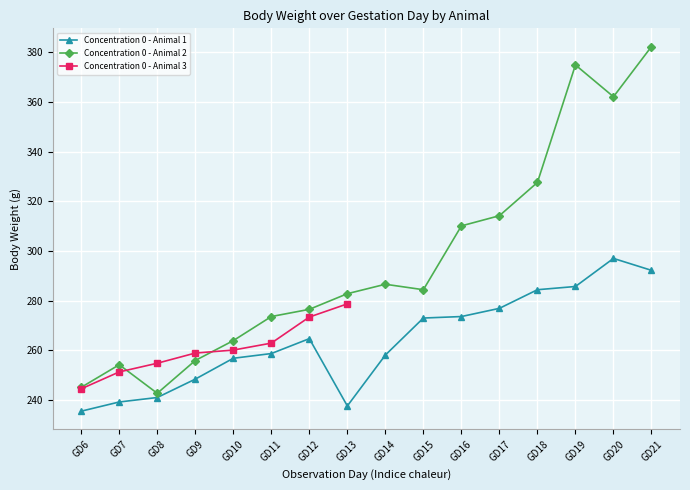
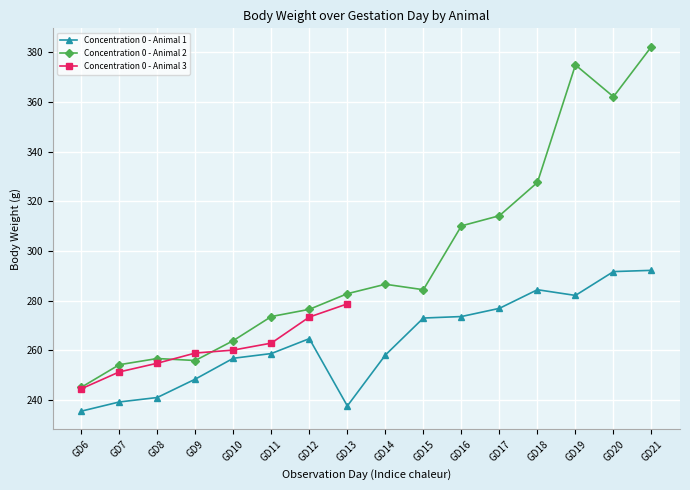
  {
    "Concentration 0 - Animal 1": {
      "GD6": 236,
      "GD7": 239,
      "GD8": 241,
      "GD9": 248,
      "GD10": 257,
      "GD11": 259,
      "GD12": 265,
      "GD13": 238,
      "GD14": 258,
      "GD15": 273,
      "GD16": 274,
      "GD17": 277,
      "GD18": 284,
-     "GD19": 286,
-     "GD20": 297,
+     "GD19": 282,
+     "GD20": 292,
      "GD21": 292
    },
    "Concentration 0 - Animal 2": {
      "GD7": 254,
-     "GD8": 243,
+     "GD8": 257,
      "GD9": 256,
      "GD10": 264,
      "GD11": 274,
      "GD12": 277,
      "GD13": 283,
      "GD14": 287,
      "GD15": 284,
      "GD16": 310,
      "GD17": 314,
      "GD18": 328,
      "GD19": 375,
      "GD20": 362,
      "GD21": 382
    },
    "Concentration 0 - Animal 3": {
      "GD7": 251,
      "GD8": 255,
      "GD9": 259,
      "GD10": 260,
      "GD11": 263,
      "GD12": 273,
      "GD13": 279
    }
  }
